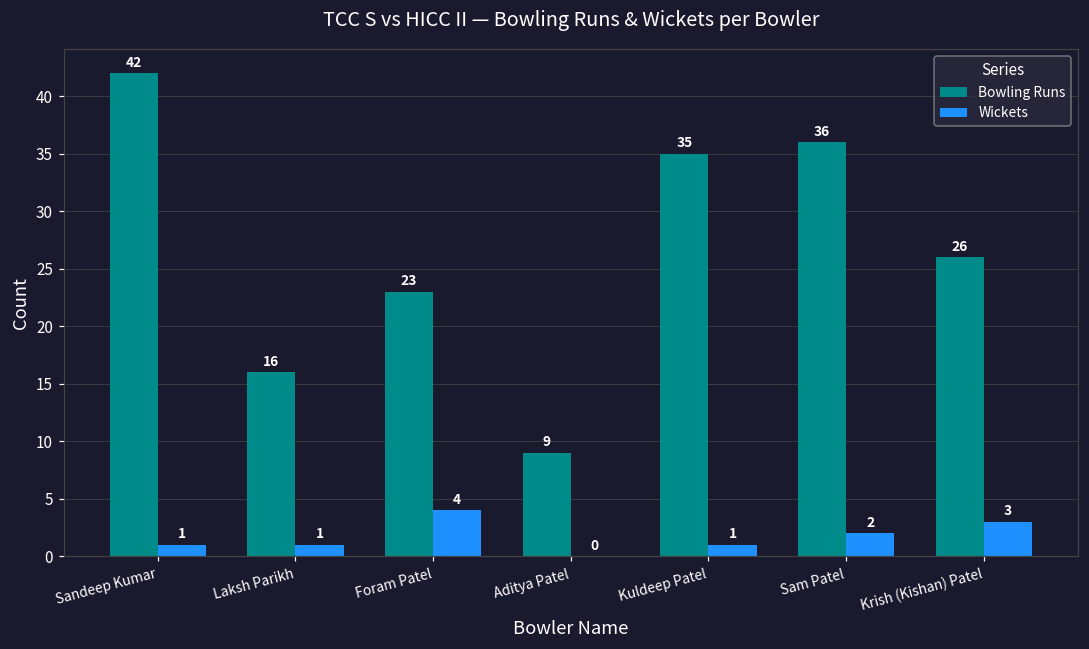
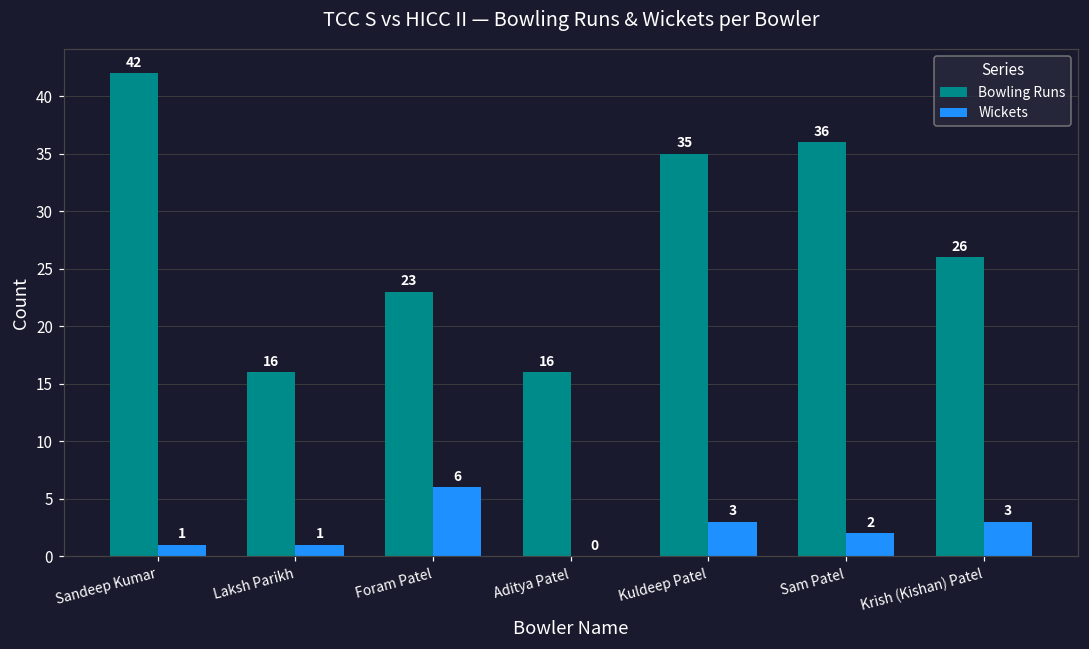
  {
    "Bowling Runs": {
      "Sandeep Kumar": 42,
      "Laksh Parikh": 16,
      "Foram Patel": 23,
-     "Aditya Patel": 9,
+     "Aditya Patel": 16,
      "Kuldeep Patel": 35,
      "Sam Patel": 36,
      "Krish (Kishan) Patel": 26
    },
    "Wickets": {
      "Sandeep Kumar": 1,
      "Laksh Parikh": 1,
-     "Foram Patel": 4,
+     "Foram Patel": 6,
      "Aditya Patel": 0,
-     "Kuldeep Patel": 1,
+     "Kuldeep Patel": 3,
      "Sam Patel": 2,
      "Krish (Kishan) Patel": 3
    }
  }
